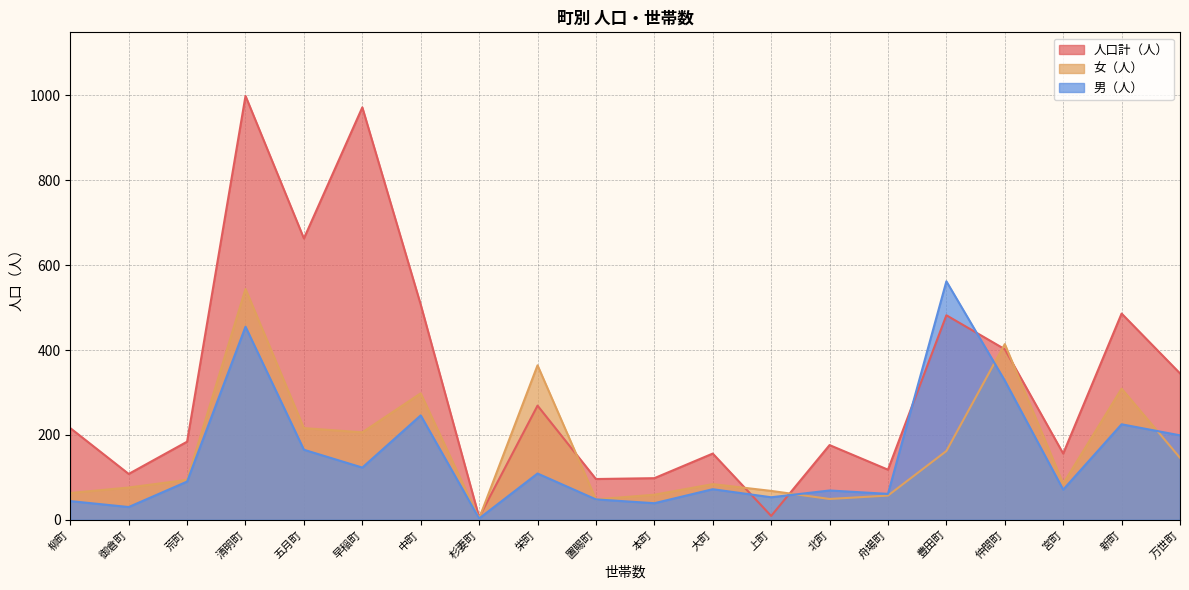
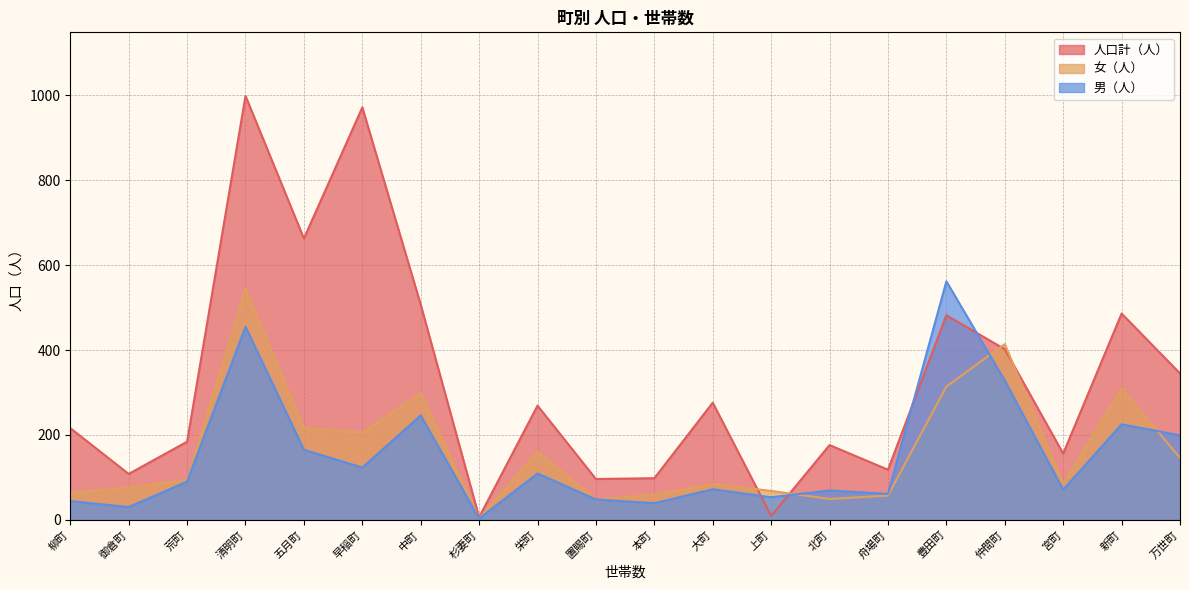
  {
    "人口計（人）": {
      "柳町": 220,
      "御倉町": 110,
      "荒町": 180,
      "清明町": 1000,
      "五月町": 660,
      "早稲町": 970,
      "中町": 510,
      "栄町": 270,
      "置賜町": 100,
      "本町": 100,
-     "大町": 160,
+     "大町": 280,
      "上町": 10,
      "北町": 180,
      "舟場町": 120,
      "豊田町": 480,
      "仲間町": 400,
      "宮町": 160,
      "新町": 490,
      "万世町": 350
    },
    "女（人）": {
      "柳町": 60,
      "御倉町": 80,
      "清明町": 540,
      "五月町": 220,
      "早稲町": 210,
      "中町": 300,
-     "栄町": 360,
+     "栄町": 160,
      "本町": 60,
      "大町": 80,
      "上町": 70,
      "北町": 50,
-     "豊田町": 160,
+     "豊田町": 310,
      "仲間町": 410,
      "宮町": 90,
      "新町": 310,
      "万世町": 150
    },
    "男（人）": {
      "柳町": 40,
      "御倉町": 30,
      "清明町": 460,
      "五月町": 170,
      "早稲町": 120,
      "中町": 250,
      "栄町": 110,
      "本町": 40,
      "大町": 70,
      "上町": 50,
      "北町": 70,
      "豊田町": 560,
      "仲間町": 330,
      "宮町": 70,
      "新町": 230,
      "万世町": 200
    }
  }
